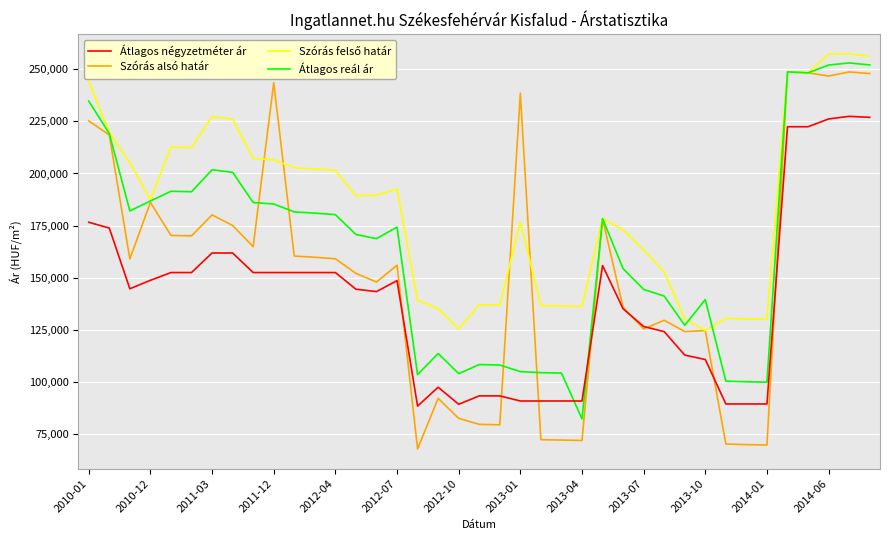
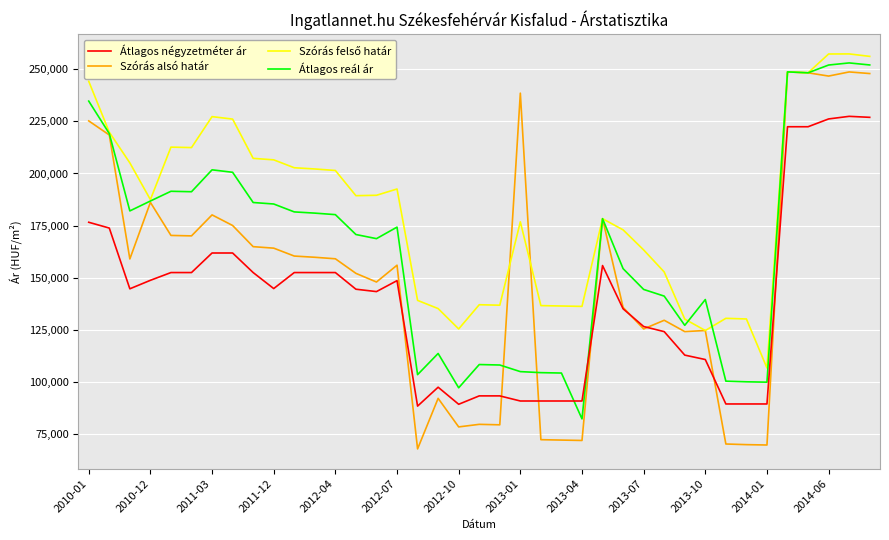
  {
    "Átlagos négyzetméter ár": {
      "2010-01": "177,000",
      "2010-12": "149,000",
      "2011-03": "162,000",
-     "2011-12": "152,000",
+     "2011-12": "145,000",
      "2012-04": "152,000",
      "2012-07": "149,000",
      "2012-10": "89,000",
      "2013-01": "91,000",
      "2013-04": "91,000",
      "2013-10": "111,000",
      "2014-01": "89,000",
      "2014-06": "226,000"
    },
    "Szórás alsó határ": {
      "2010-01": "225,000",
      "2011-03": "180,000",
-     "2011-12": "243,000",
+     "2011-12": "164,000",
      "2012-04": "159,000",
      "2012-07": "156,000",
-     "2012-10": "83,000",
+     "2012-10": "78,000",
      "2013-01": "239,000",
      "2013-04": "72,000",
      "2014-01": "70,000",
      "2014-06": "247,000"
    },
    "Szórás felső határ": {
      "2010-01": "244,000",
      "2011-03": "227,000",
      "2011-12": "207,000",
      "2012-04": "201,000",
      "2012-07": "193,000",
      "2012-10": "125,000",
      "2013-01": "177,000",
      "2013-04": "136,000",
      "2013-07": "163,000",
-     "2014-01": "130,000",
+     "2014-01": "107,000",
      "2014-06": "257,000"
    },
    "Átlagos reál ár": {
      "2010-01": "235,000",
      "2011-03": "202,000",
      "2011-12": "185,000",
      "2012-04": "180,000",
      "2012-07": "174,000",
-     "2012-10": "104,000",
+     "2012-10": "97,000",
      "2013-01": "105,000",
      "2013-04": "82,000",
      "2013-07": "144,000",
      "2013-10": "140,000",
      "2014-01": "100,000",
      "2014-06": "252,000"
    }
  }
